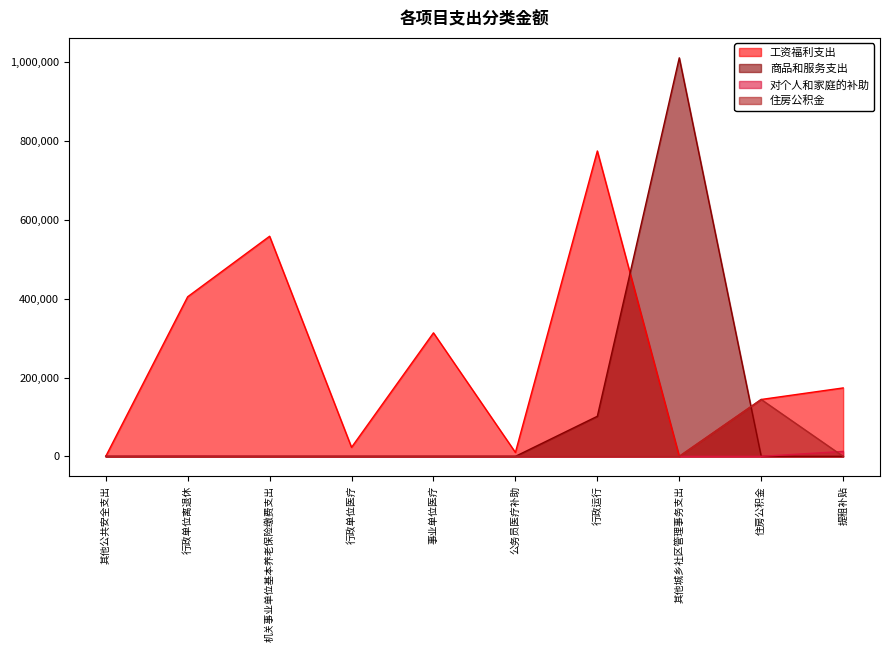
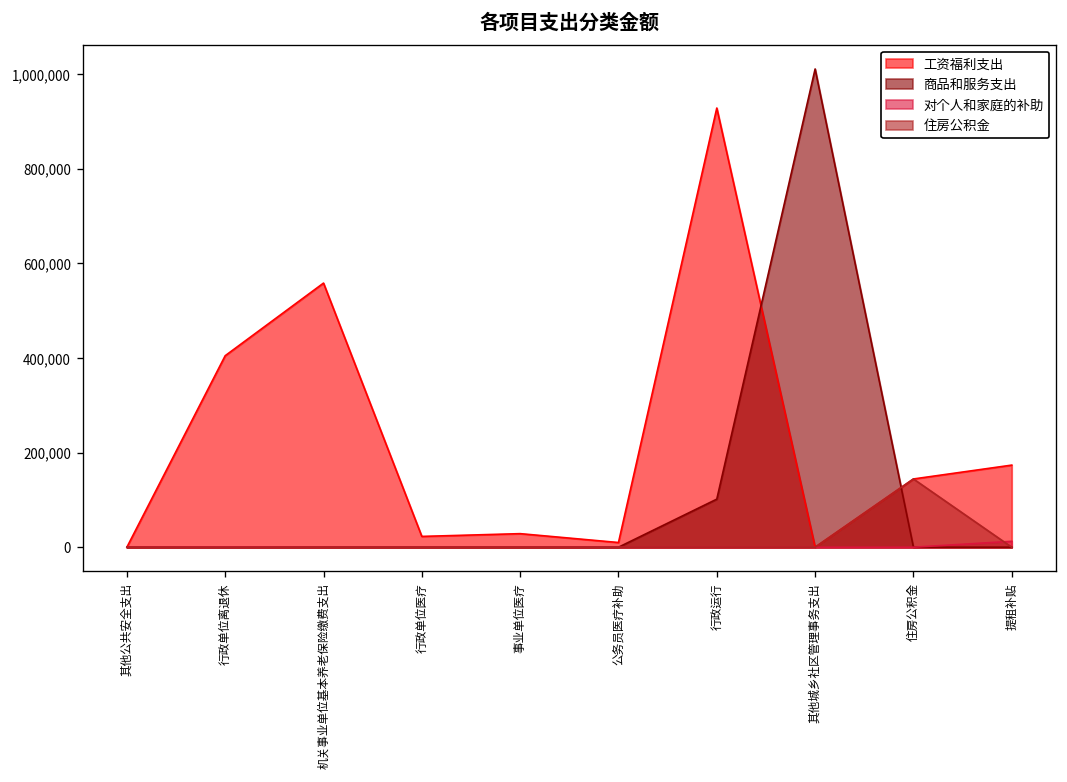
  {
    "工资福利支出": {
      "行政单位离退休": "400,000",
      "机关事业单位基本养老保险缴费支出": "560,000",
      "行政单位医疗": "20,000",
-     "事业单位医疗": "310,000",
+     "事业单位医疗": "30,000",
      "公务员医疗补助": "10,000",
-     "行政运行": "770,000",
+     "行政运行": "930,000",
      "提租补贴": "170,000"
    }
  }
